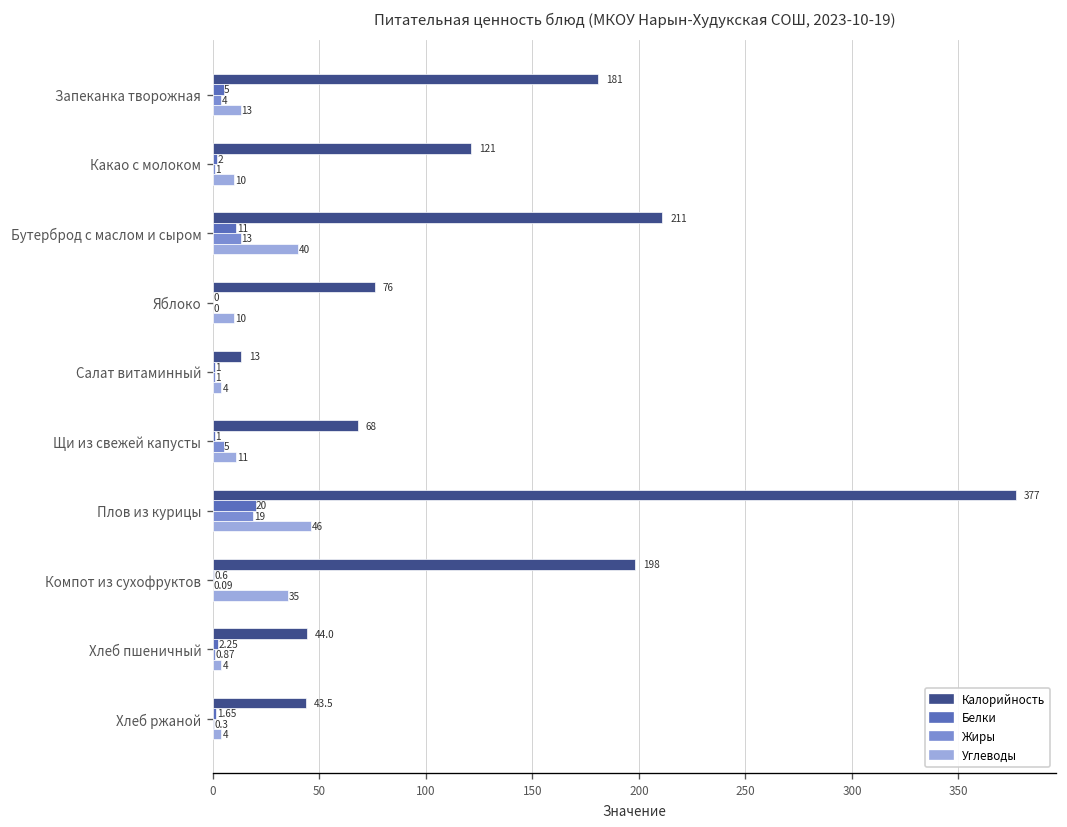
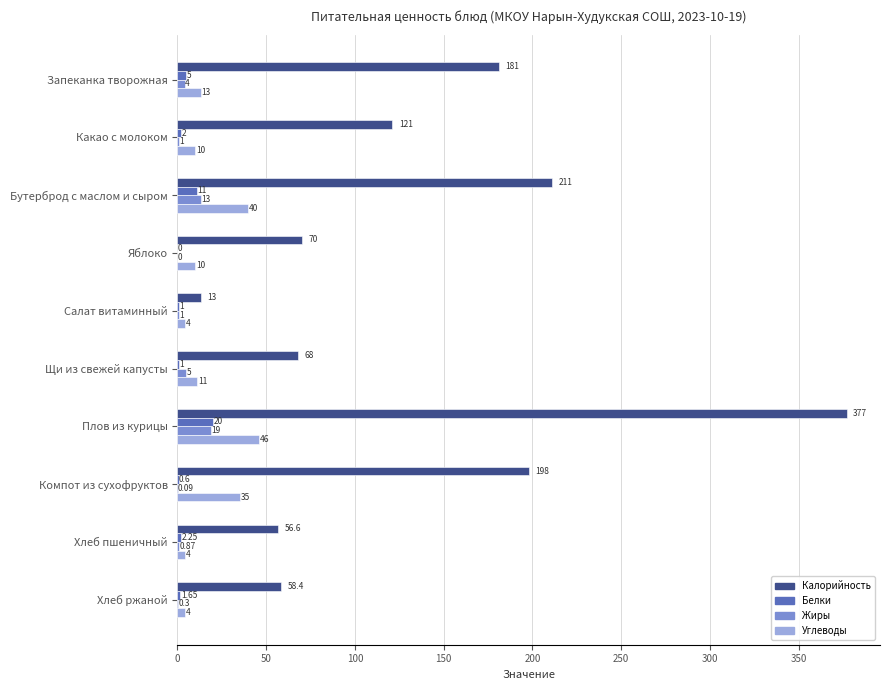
  {
    "Калорийность": {
      "Запеканка творожная": 181,
      "Какао с молоком": 121,
      "Бутерброд с маслом и сыром": 211,
-     "Яблоко": 76,
+     "Яблоко": 70,
      "Салат витаминный": 13,
      "Щи из свежей капусты": 68,
      "Плов из курицы": 377,
      "Компот из сухофруктов": 198,
-     "Хлеб пшеничный": 44.0,
-     "Хлеб ржаной": 43.5
+     "Хлеб пшеничный": 56.6,
+     "Хлеб ржаной": 58.4
    }
  }
